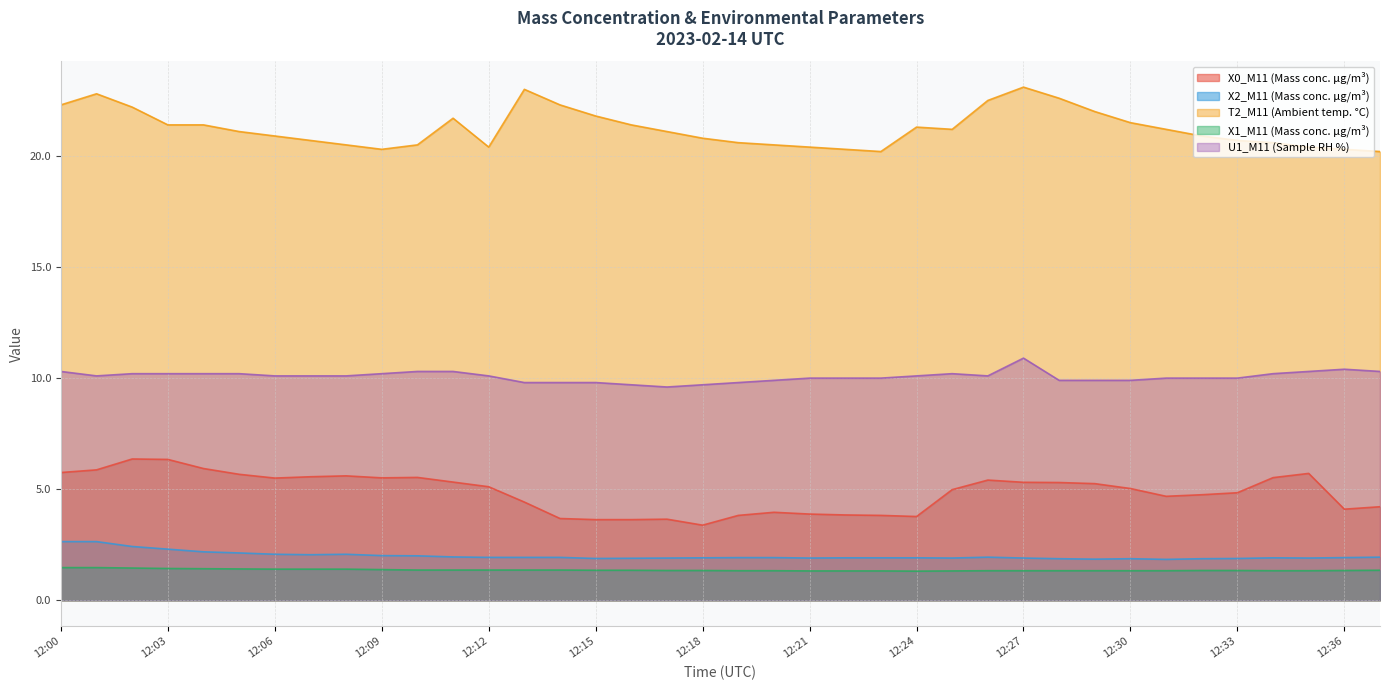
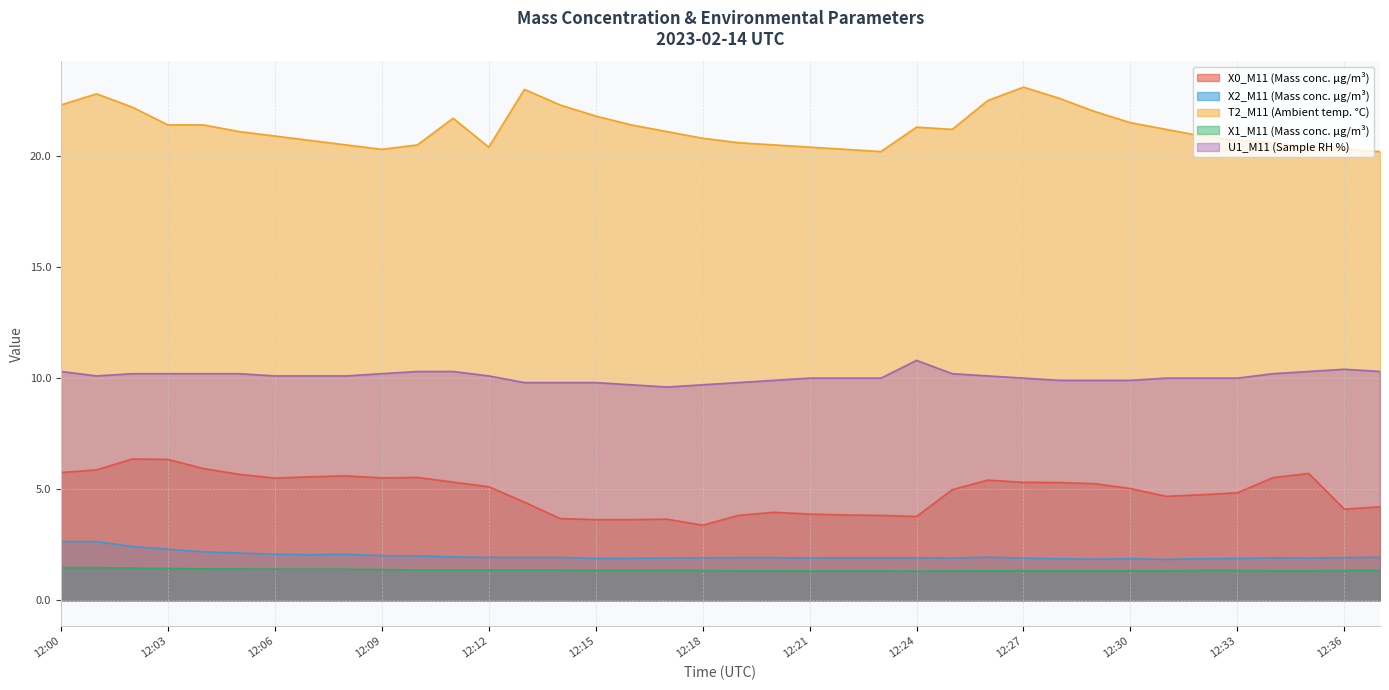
  {
    "X0_M11 (Mass conc. μg/m³)": {
      "12:00": 5.8,
      "12:03": 6.3,
      "12:06": 5.5,
      "12:09": 5.5,
      "12:12": 5.1,
      "12:15": 3.6,
      "12:18": 3.4,
      "12:21": 3.9,
      "12:24": 3.8,
      "12:27": 5.3,
      "12:30": 5.0,
      "12:33": 4.8,
      "12:36": 4.1
    },
    "X2_M11 (Mass conc. μg/m³)": {
      "12:00": 2.6,
      "12:03": 2.3,
      "12:06": 2.1,
      "12:09": 2.0,
      "12:12": 1.9,
      "12:15": 1.9,
      "12:18": 1.9,
      "12:21": 1.9,
      "12:24": 1.9,
      "12:27": 1.9,
      "12:30": 1.9,
      "12:33": 1.9,
      "12:36": 1.9
    },
    "T2_M11 (Ambient temp. °C)": {
      "12:00": 22.3,
      "12:03": 21.4,
      "12:06": 20.9,
      "12:09": 20.3,
      "12:12": 20.4,
      "12:15": 21.8,
      "12:18": 20.8,
      "12:21": 20.4,
      "12:24": 21.3,
      "12:27": 23.1,
      "12:30": 21.5
    },
    "X1_M11 (Mass conc. μg/m³)": {
      "12:00": 1.5,
      "12:03": 1.4,
      "12:06": 1.4,
      "12:09": 1.4,
      "12:12": 1.4,
      "12:15": 1.4,
      "12:18": 1.3,
      "12:21": 1.3,
      "12:24": 1.3,
      "12:27": 1.3,
      "12:30": 1.3,
      "12:33": 1.3,
      "12:36": 1.3
    },
    "U1_M11 (Sample RH %)": {
      "12:00": 10.3,
      "12:03": 10.2,
      "12:06": 10.1,
      "12:09": 10.2,
      "12:12": 10.1,
      "12:15": 9.8,
      "12:18": 9.7,
      "12:21": 10.0,
-     "12:24": 10.1,
-     "12:27": 10.9,
+     "12:24": 10.8,
+     "12:27": 10.0,
      "12:30": 9.9,
      "12:33": 10.0,
      "12:36": 10.4
    }
  }
